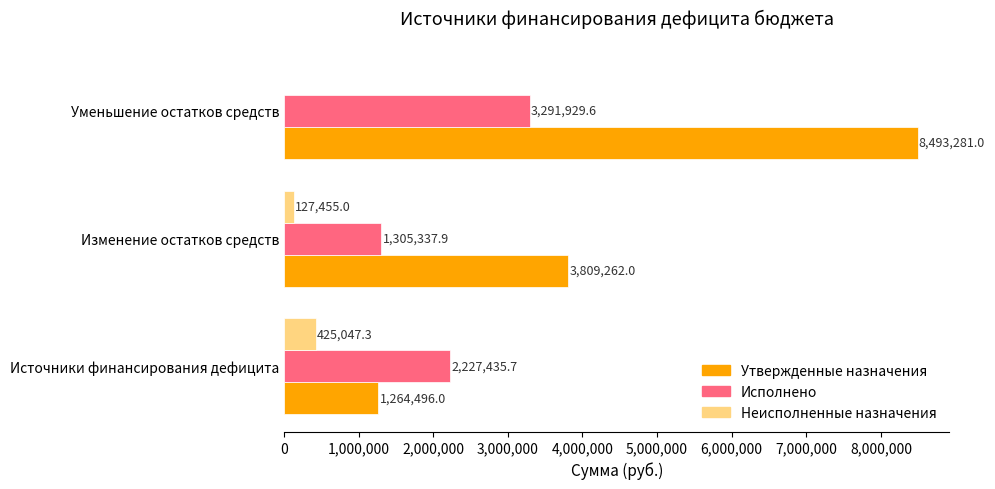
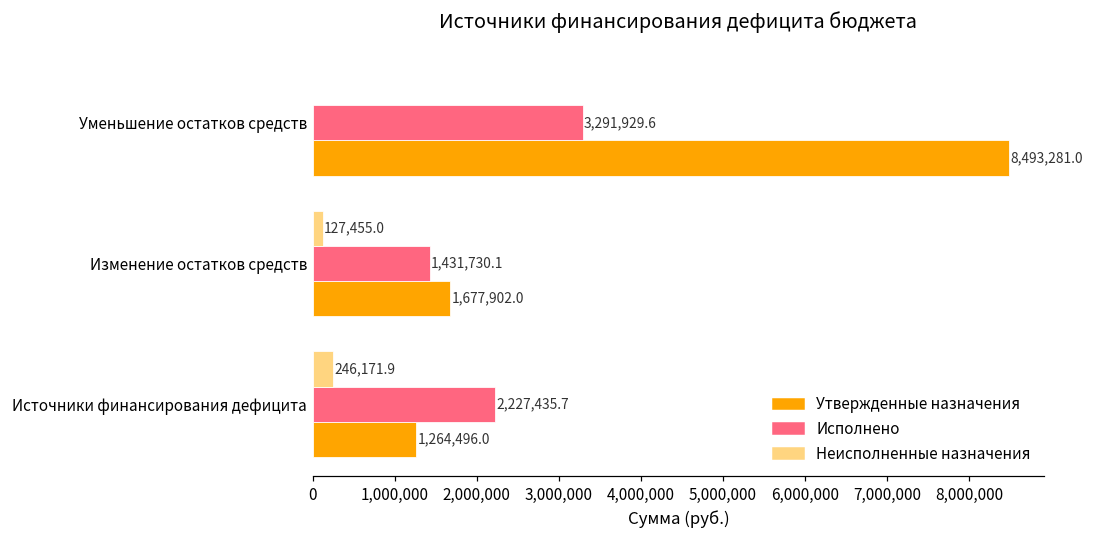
  {
    "Утвержденные назначения": {
      "Уменьшение остатков средств": "8,493,281.0",
-     "Изменение остатков средств": "3,809,262.0",
+     "Изменение остатков средств": "1,677,902.0",
      "Источники финансирования дефицита": "1,264,496.0"
    },
    "Исполнено": {
      "Уменьшение остатков средств": "3,291,929.6",
-     "Изменение остатков средств": "1,305,337.9",
+     "Изменение остатков средств": "1,431,730.1",
      "Источники финансирования дефицита": "2,227,435.7"
    },
    "Неисполненные назначения": {
      "Изменение остатков средств": "127,455.0",
-     "Источники финансирования дефицита": "425,047.3"
+     "Источники финансирования дефицита": "246,171.9"
    }
  }
